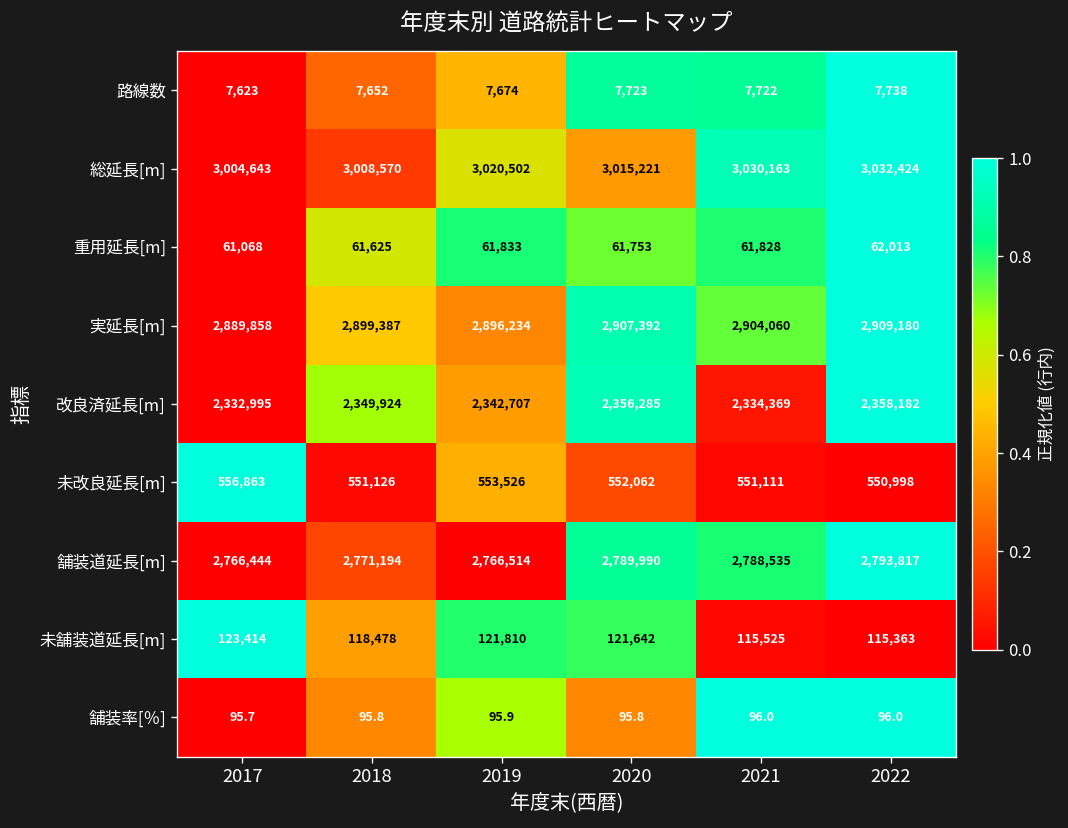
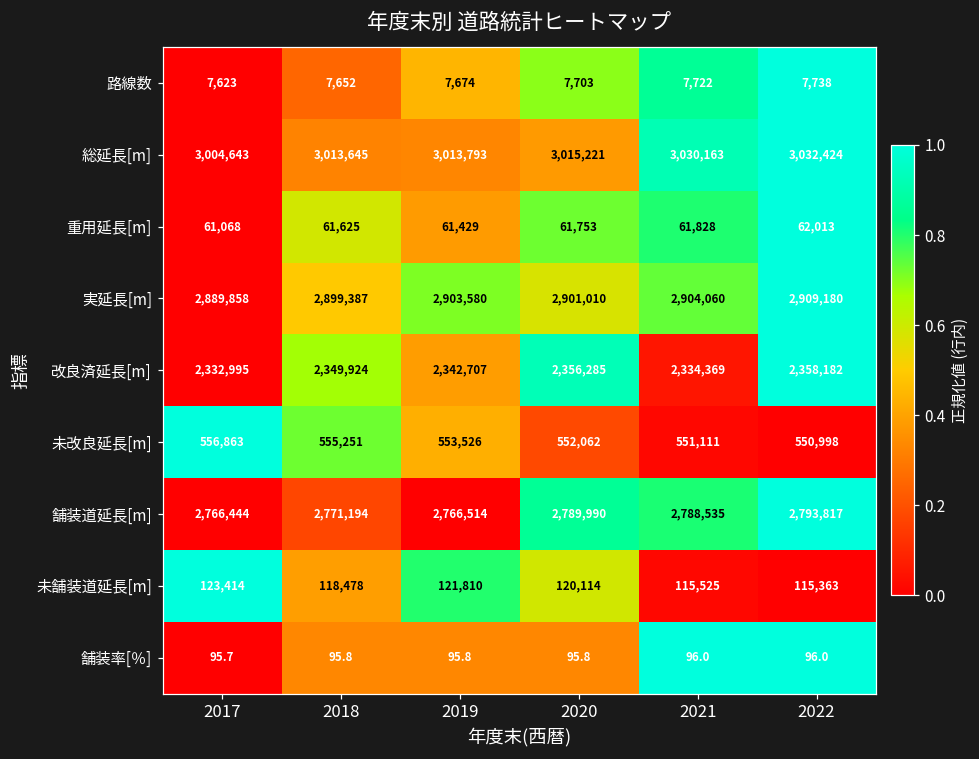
  {
    "路線数": {
      "2017": "7,623",
      "2018": "7,652",
      "2019": "7,674",
-     "2020": "7,723",
+     "2020": "7,703",
      "2021": "7,722",
      "2022": "7,738"
    },
    "総延長[m]": {
      "2017": "3,004,643",
-     "2018": "3,008,570",
-     "2019": "3,020,502",
+     "2018": "3,013,645",
+     "2019": "3,013,793",
      "2020": "3,015,221",
      "2021": "3,030,163",
      "2022": "3,032,424"
    },
    "重用延長[m]": {
      "2017": "61,068",
      "2018": "61,625",
-     "2019": "61,833",
+     "2019": "61,429",
      "2020": "61,753",
      "2021": "61,828",
      "2022": "62,013"
    },
    "実延長[m]": {
      "2017": "2,889,858",
      "2018": "2,899,387",
-     "2019": "2,896,234",
-     "2020": "2,907,392",
+     "2019": "2,903,580",
+     "2020": "2,901,010",
      "2021": "2,904,060",
      "2022": "2,909,180"
    },
    "改良済延長[m]": {
      "2017": "2,332,995",
      "2018": "2,349,924",
      "2019": "2,342,707",
      "2020": "2,356,285",
      "2021": "2,334,369",
      "2022": "2,358,182"
    },
    "未改良延長[m]": {
      "2017": "556,863",
-     "2018": "551,126",
+     "2018": "555,251",
      "2019": "553,526",
      "2020": "552,062",
      "2021": "551,111",
      "2022": "550,998"
    },
    "舗装道延長[m]": {
      "2017": "2,766,444",
      "2018": "2,771,194",
      "2019": "2,766,514",
      "2020": "2,789,990",
      "2021": "2,788,535",
      "2022": "2,793,817"
    },
    "未舗装道延長[m]": {
      "2017": "123,414",
      "2018": "118,478",
      "2019": "121,810",
-     "2020": "121,642",
+     "2020": "120,114",
      "2021": "115,525",
      "2022": "115,363"
    },
    "舗装率[％]": {
      "2017": "95.7",
      "2018": "95.8",
-     "2019": "95.9",
+     "2019": "95.8",
      "2020": "95.8",
      "2021": "96.0",
      "2022": "96.0"
    }
  }
